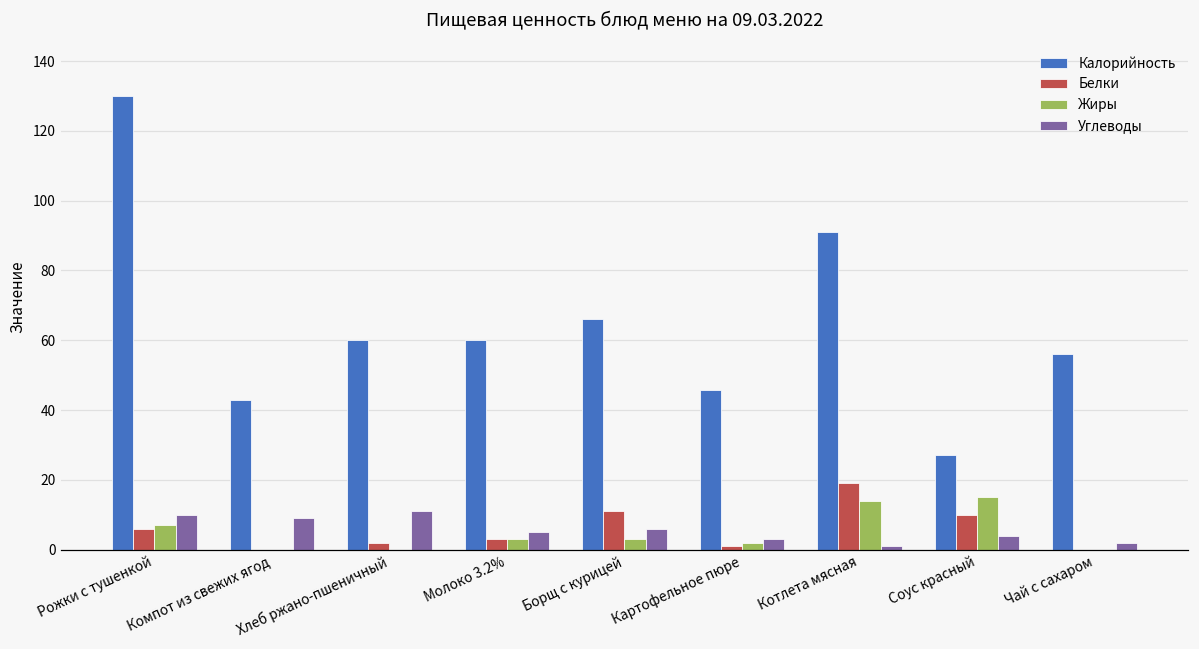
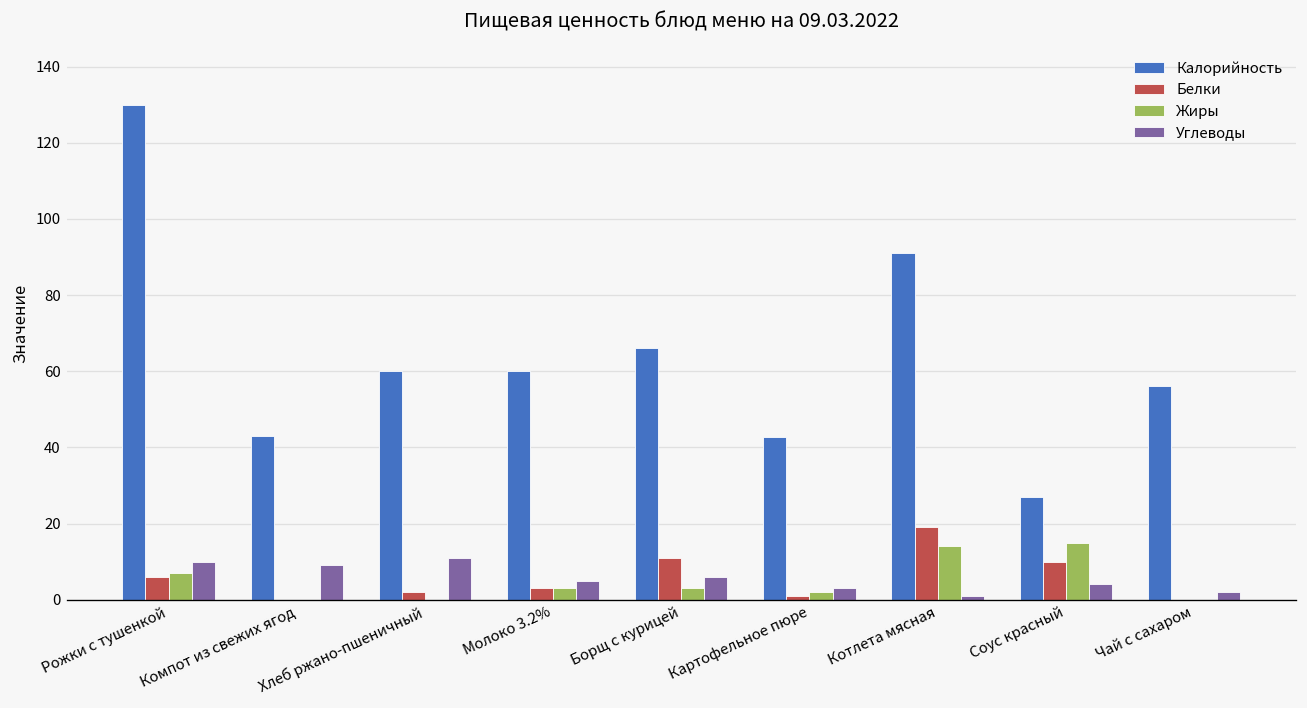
  {
    "Калорийность": {
      "Рожки с тушенкой": 130,
      "Компот из свежих ягод": 43,
      "Хлеб ржано-пшеничный": 60,
      "Молоко 3.2%": 60,
      "Борщ с курицей": 66,
-     "Картофельное пюре": 46,
+     "Картофельное пюре": 43,
      "Котлета мясная": 91,
      "Соус красный": 27,
      "Чай с сахаром": 56
    },
    "Белки": {
      "Рожки с тушенкой": 6,
      "Компот из свежих ягод": 0,
      "Хлеб ржано-пшеничный": 2,
      "Молоко 3.2%": 3,
      "Борщ с курицей": 11,
      "Картофельное пюре": 1,
      "Котлета мясная": 19,
      "Соус красный": 10,
      "Чай с сахаром": 0
    },
    "Жиры": {
      "Рожки с тушенкой": 7,
      "Компот из свежих ягод": 0,
      "Хлеб ржано-пшеничный": 0,
      "Молоко 3.2%": 3,
      "Борщ с курицей": 3,
      "Картофельное пюре": 2,
      "Котлета мясная": 14,
      "Соус красный": 15,
      "Чай с сахаром": 0
    },
    "Углеводы": {
      "Рожки с тушенкой": 10,
      "Компот из свежих ягод": 9,
      "Хлеб ржано-пшеничный": 11,
      "Молоко 3.2%": 5,
      "Борщ с курицей": 6,
      "Картофельное пюре": 3,
      "Котлета мясная": 1,
      "Соус красный": 4,
      "Чай с сахаром": 2
    }
  }
